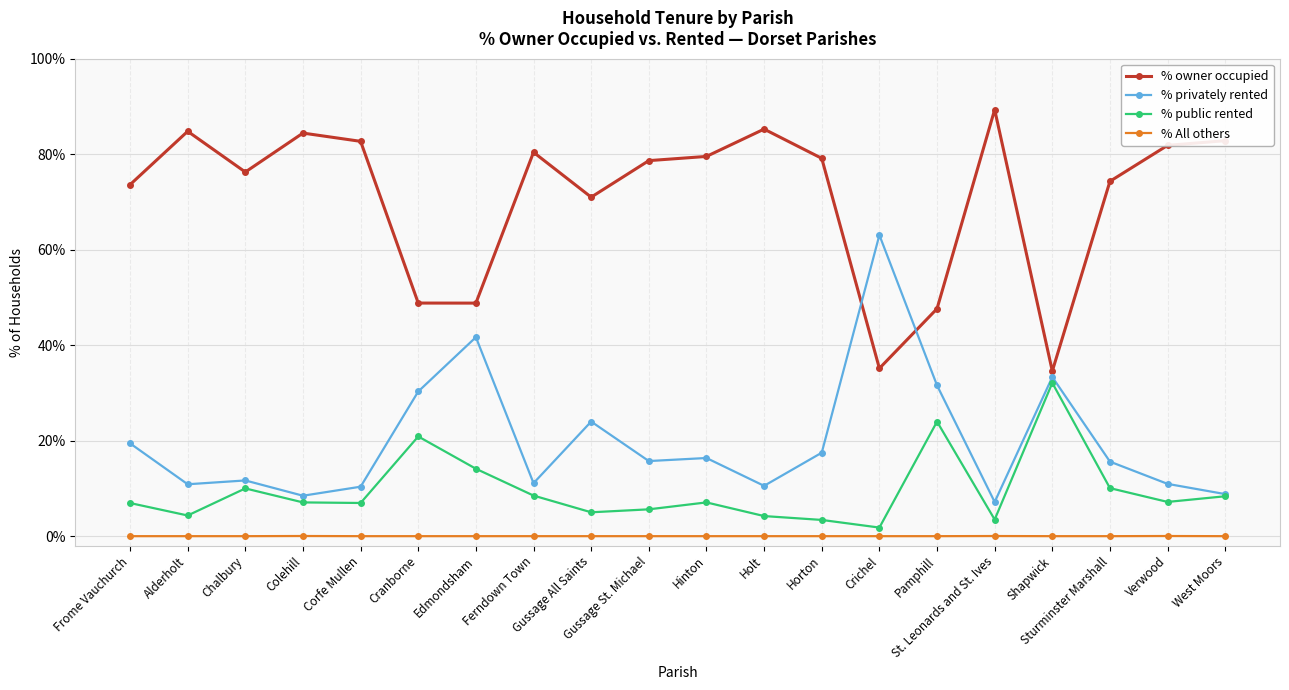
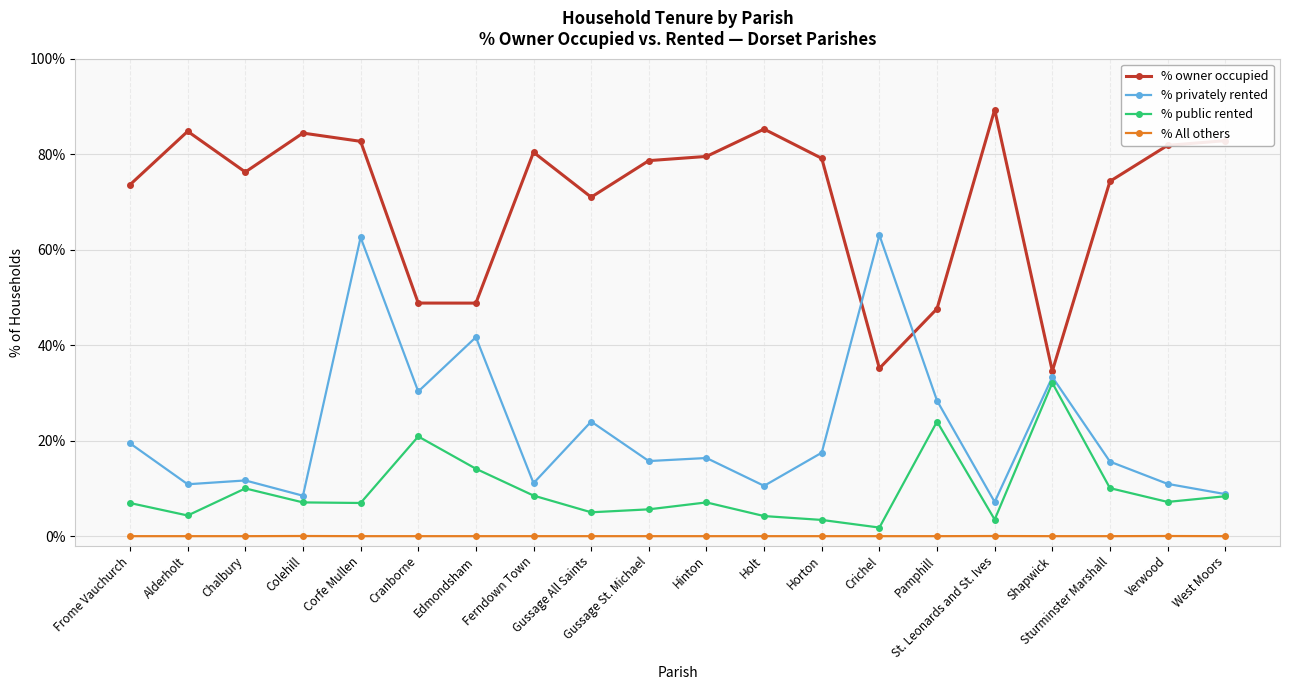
  {
    "% owner occupied": {
      "Frome Vauchurch": "74%",
      "Alderholt": "85%",
      "Chalbury": "76%",
      "Colehill": "84%",
      "Corfe Mullen": "83%",
      "Cranborne": "49%",
      "Edmondsham": "49%",
      "Ferndown Town": "80%",
      "Gussage All Saints": "71%",
      "Gussage St. Michael": "79%",
      "Hinton": "80%",
      "Holt": "85%",
      "Horton": "79%",
      "Crichel": "35%",
      "Pamphill": "48%",
      "St. Leonards and St. Ives": "89%",
      "Shapwick": "35%",
      "Sturminster Marshall": "74%"
    },
    "% privately rented": {
      "Frome Vauchurch": "19%",
      "Alderholt": "11%",
      "Chalbury": "12%",
      "Colehill": "8%",
-     "Corfe Mullen": "10%",
+     "Corfe Mullen": "63%",
      "Cranborne": "30%",
      "Edmondsham": "42%",
      "Ferndown Town": "11%",
      "Gussage All Saints": "24%",
      "Gussage St. Michael": "16%",
      "Hinton": "16%",
      "Holt": "11%",
      "Horton": "17%",
      "Crichel": "63%",
-     "Pamphill": "32%",
+     "Pamphill": "28%",
      "St. Leonards and St. Ives": "7%",
      "Shapwick": "33%",
      "Sturminster Marshall": "16%",
      "Verwood": "11%"
    },
    "% public rented": {
      "Frome Vauchurch": "7%",
      "Alderholt": "4%",
      "Chalbury": "10%",
      "Colehill": "7%",
      "Corfe Mullen": "7%",
      "Cranborne": "21%",
      "Edmondsham": "14%",
      "Ferndown Town": "9%",
      "Gussage All Saints": "5%",
      "Gussage St. Michael": "6%",
      "Hinton": "7%",
      "Holt": "4%",
      "Horton": "3%",
      "Crichel": "2%",
      "Pamphill": "24%",
      "St. Leonards and St. Ives": "3%",
      "Shapwick": "32%",
      "Sturminster Marshall": "10%",
      "Verwood": "7%"
    },
    "% All others": {
      "Frome Vauchurch": "0%",
      "Alderholt": "0%",
      "Chalbury": "0%",
      "Colehill": "0%",
      "Corfe Mullen": "0%",
      "Cranborne": "0%",
      "Edmondsham": "0%",
      "Ferndown Town": "0%",
      "Gussage All Saints": "0%",
      "Gussage St. Michael": "0%",
      "Hinton": "0%",
      "Holt": "0%",
      "Horton": "0%",
      "Crichel": "0%",
      "Pamphill": "0%",
      "St. Leonards and St. Ives": "0%",
      "Shapwick": "0%",
      "Sturminster Marshall": "0%",
      "Verwood": "0%",
      "West Moors": "0%"
    }
  }
